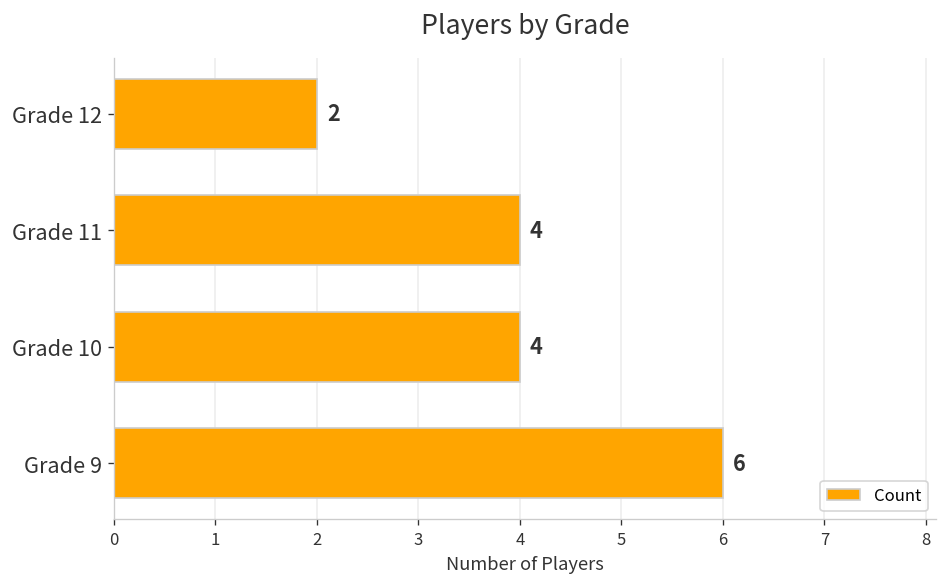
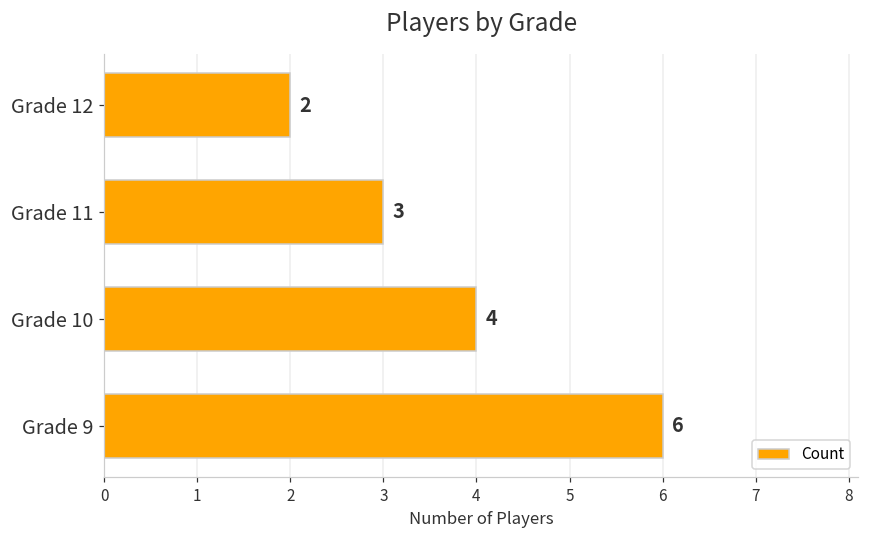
  {
    "Grade 12": 2,
-   "Grade 11": 4,
+   "Grade 11": 3,
    "Grade 10": 4,
    "Grade 9": 6
  }
